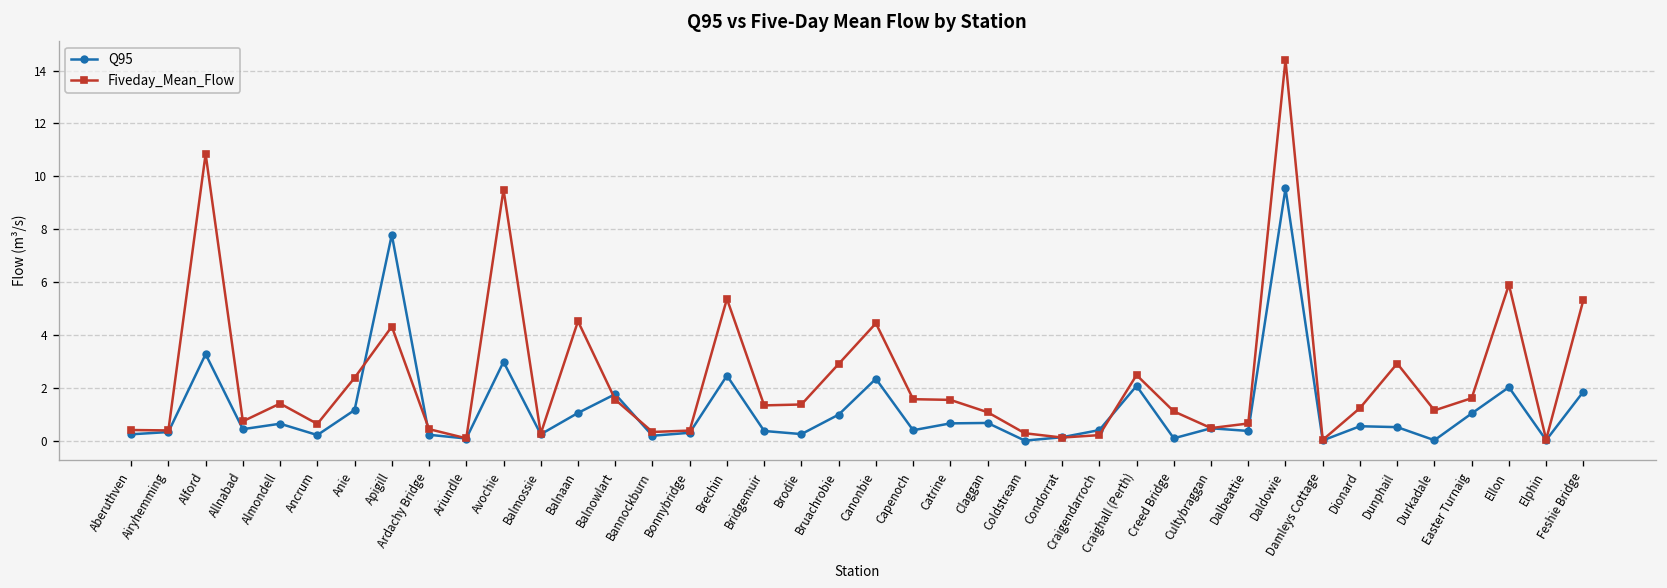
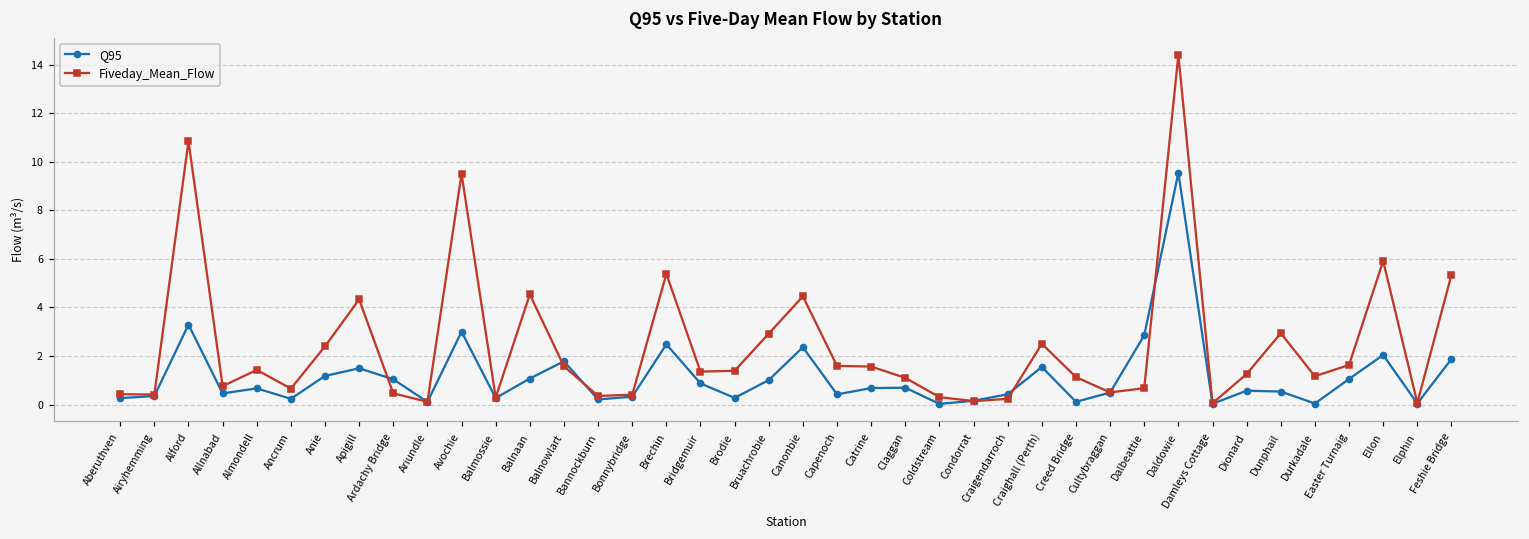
  {
    "Q95": {
      "Aberuthven": 0.3,
      "Alford": 3.3,
      "Allnabad": 0.5,
      "Almondell": 0.7,
      "Ancrum": 0.2,
      "Anie": 1.2,
-     "Apigill": 7.8,
-     "Ardachy Bridge": 0.2,
+     "Apigill": 1.5,
+     "Ardachy Bridge": 1.0,
      "Avochie": 3.0,
      "Balnaan": 1.1,
      "Balnowlart": 1.8,
      "Bannockburn": 0.2,
      "Brechin": 2.5,
-     "Bridgemuir": 0.4,
+     "Bridgemuir": 0.9,
      "Brodie": 0.3,
      "Bruachrobie": 1.0,
      "Canonbie": 2.4,
      "Capenoch": 0.4,
      "Catrine": 0.7,
      "Claggan": 0.7,
      "Coldstream": 0.0,
      "Craigendarroch": 0.4,
-     "Craighall (Perth)": 2.1,
+     "Craighall (Perth)": 1.5,
      "Creed Bridge": 0.1,
-     "Dalbeattie": 0.4,
+     "Dalbeattie": 2.9,
      "Daldowie": 9.5,
      "Dionard": 0.6,
      "Dunphail": 0.5,
      "Durkadale": 0.0,
      "Easter Turnaig": 1.1,
      "Ellon": 2.0,
      "Feshie Bridge": 1.9
    },
    "Fiveday_Mean_Flow": {
      "Aberuthven": 0.4,
      "Alford": 10.8,
      "Allnabad": 0.8,
      "Almondell": 1.4,
      "Ancrum": 0.7,
      "Anie": 2.4,
      "Apigill": 4.3,
      "Ardachy Bridge": 0.5,
      "Avochie": 9.5,
      "Balnaan": 4.5,
      "Balnowlart": 1.6,
      "Bannockburn": 0.4,
      "Brechin": 5.4,
      "Bridgemuir": 1.4,
      "Brodie": 1.4,
      "Bruachrobie": 2.9,
      "Canonbie": 4.5,
      "Capenoch": 1.6,
      "Catrine": 1.6,
      "Claggan": 1.1,
      "Coldstream": 0.3,
      "Craigendarroch": 0.2,
      "Craighall (Perth)": 2.5,
      "Creed Bridge": 1.1,
      "Dalbeattie": 0.7,
      "Daldowie": 14.4,
      "Dionard": 1.3,
      "Dunphail": 2.9,
      "Durkadale": 1.2,
      "Easter Turnaig": 1.6,
      "Ellon": 5.9,
      "Feshie Bridge": 5.3
    }
  }
